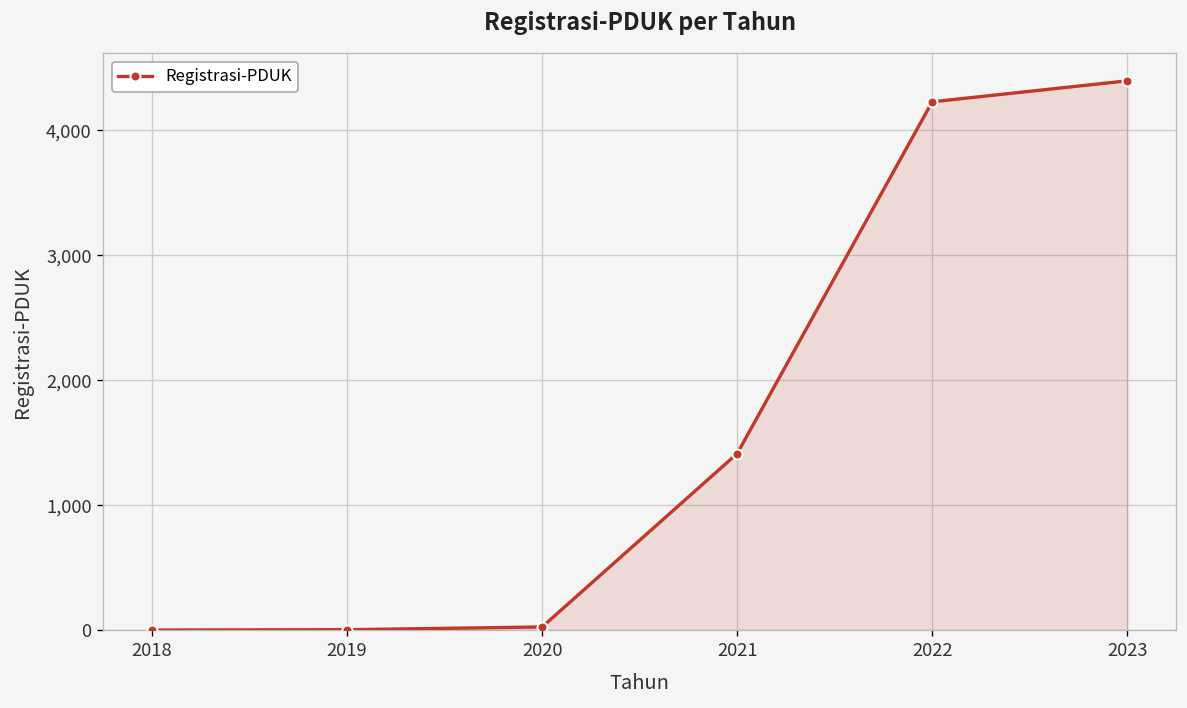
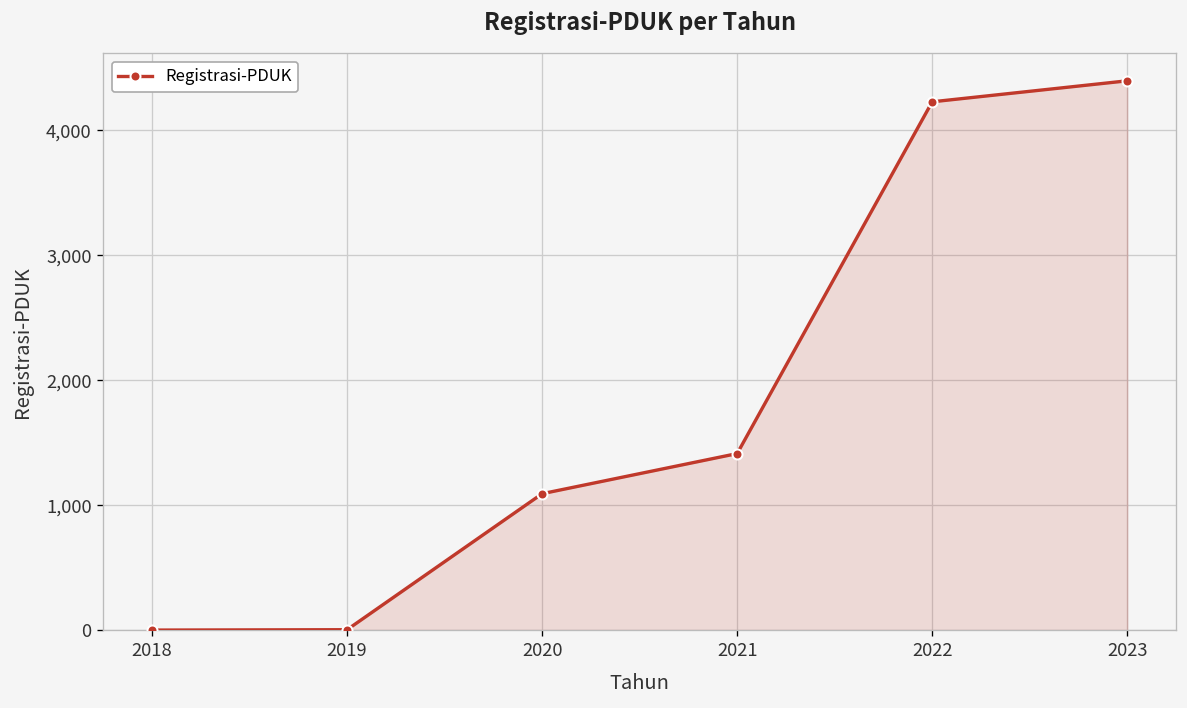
  {
    "2018": "0",
    "2019": "0",
-   "2020": "30",
+   "2020": "1,090",
    "2021": "1,410",
    "2022": "4,230",
    "2023": "4,400"
  }
